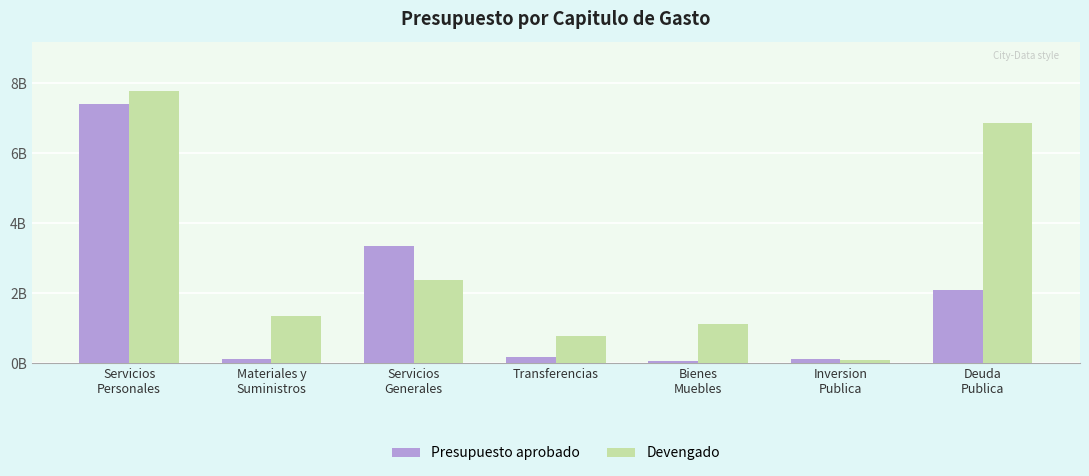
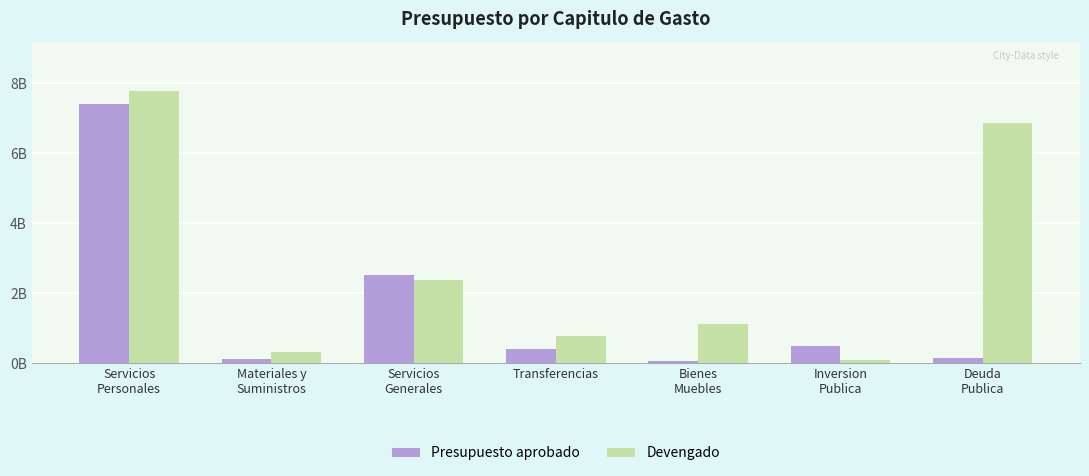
  {
    "Presupuesto aprobado": {
      "Servicios Personales": 7400000000,
      "Materiales y Suministros": 100000000,
-     "Servicios Generales": 3300000000,
-     "Transferencias": 200000000,
-     "Inversion Publica": 100000000,
-     "Deuda Publica": 2100000000
+     "Servicios Generales": 2500000000,
+     "Transferencias": 400000000,
+     "Inversion Publica": 500000000,
+     "Deuda Publica": 100000000
    },
    "Devengado": {
      "Servicios Personales": 7800000000,
-     "Materiales y Suministros": 1300000000,
+     "Materiales y Suministros": 300000000,
      "Servicios Generales": 2400000000,
      "Transferencias": 800000000,
      "Bienes Muebles": 1100000000,
      "Inversion Publica": 100000000,
      "Deuda Publica": 6900000000
    }
  }
